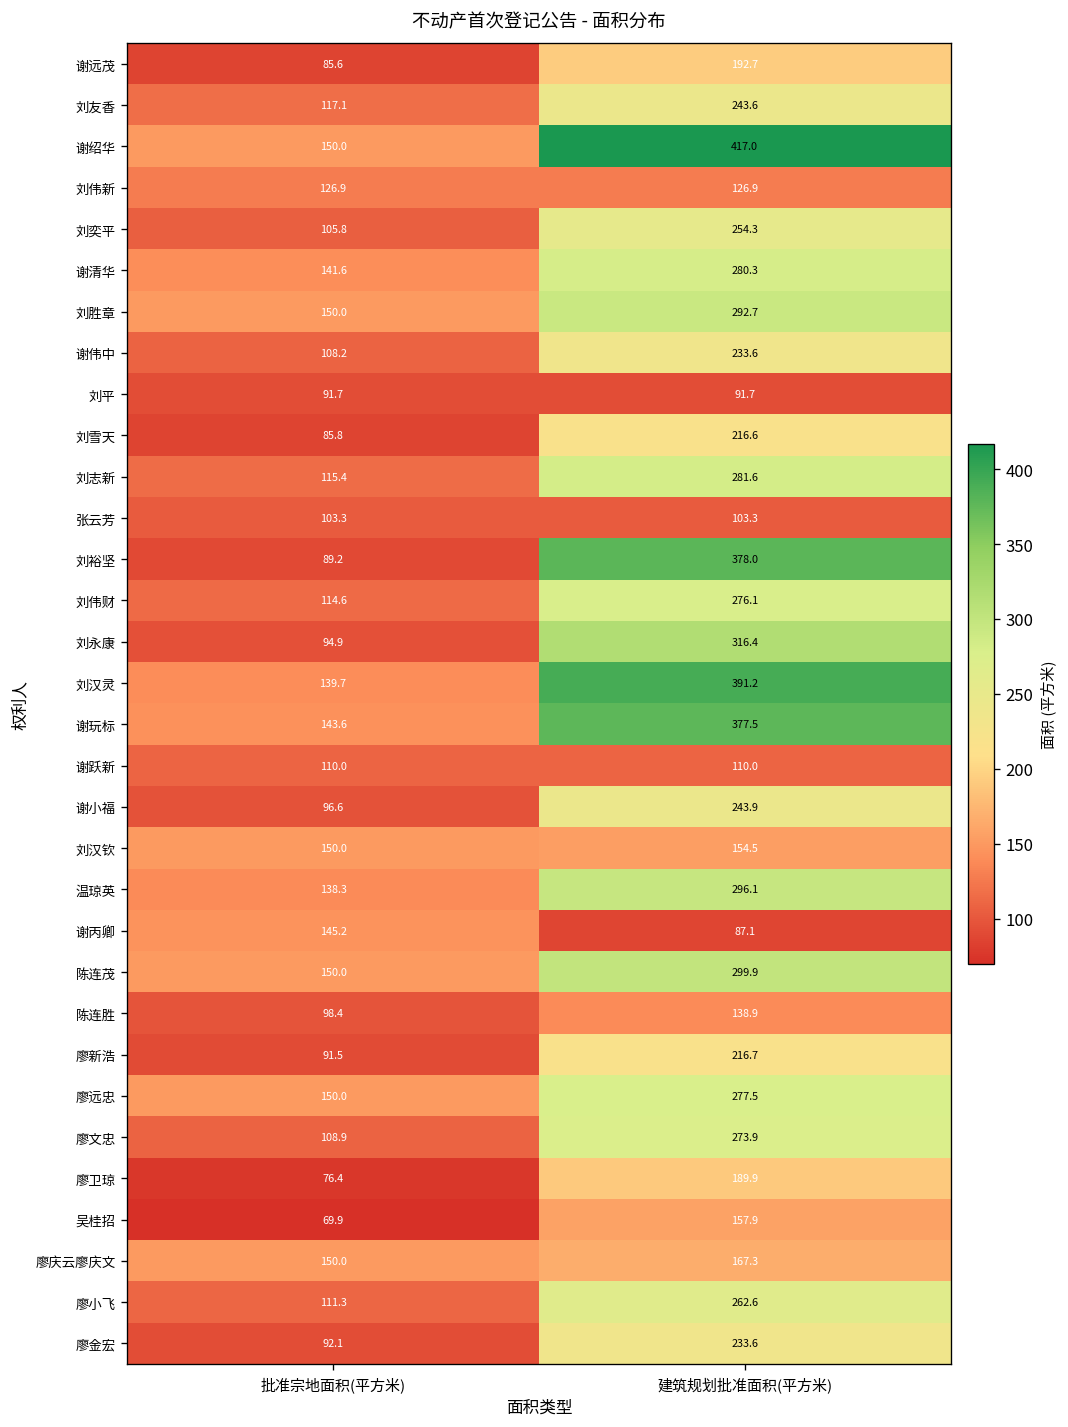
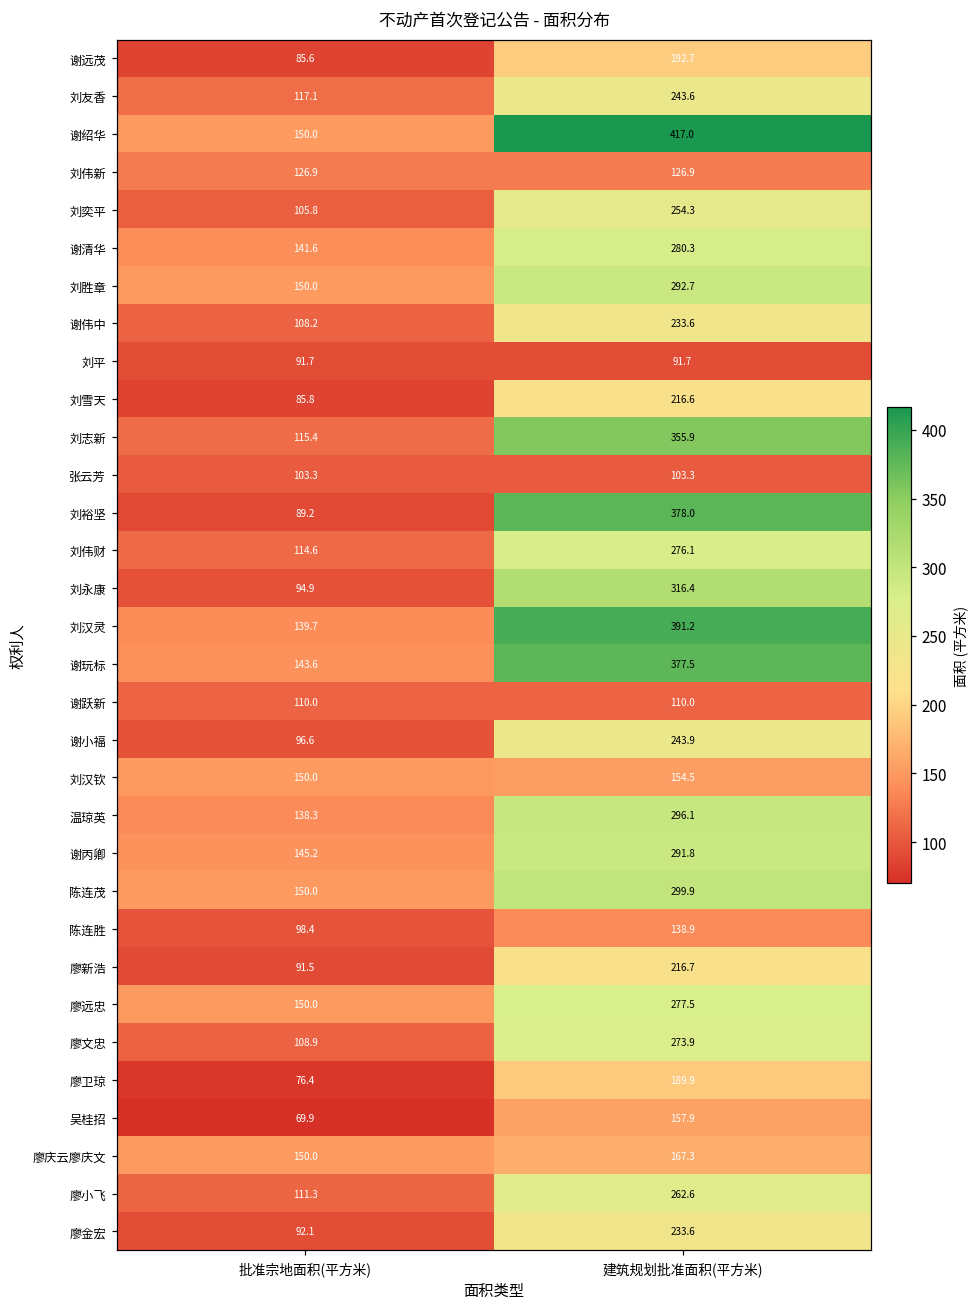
  {
    "谢远茂": {
      "批准宗地面积(平方米)": 85.6,
      "建筑规划批准面积(平方米)": 192.7
    },
    "刘友香": {
      "批准宗地面积(平方米)": 117.1,
      "建筑规划批准面积(平方米)": 243.6
    },
    "谢绍华": {
      "批准宗地面积(平方米)": 150.0,
      "建筑规划批准面积(平方米)": 417.0
    },
    "刘伟新": {
      "批准宗地面积(平方米)": 126.9,
      "建筑规划批准面积(平方米)": 126.9
    },
    "刘奕平": {
      "批准宗地面积(平方米)": 105.8,
      "建筑规划批准面积(平方米)": 254.3
    },
    "谢清华": {
      "批准宗地面积(平方米)": 141.6,
      "建筑规划批准面积(平方米)": 280.3
    },
    "刘胜章": {
      "批准宗地面积(平方米)": 150.0,
      "建筑规划批准面积(平方米)": 292.7
    },
    "谢伟中": {
      "批准宗地面积(平方米)": 108.2,
      "建筑规划批准面积(平方米)": 233.6
    },
    "刘平": {
      "批准宗地面积(平方米)": 91.7,
      "建筑规划批准面积(平方米)": 91.7
    },
    "刘雪天": {
      "批准宗地面积(平方米)": 85.8,
      "建筑规划批准面积(平方米)": 216.6
    },
    "刘志新": {
      "批准宗地面积(平方米)": 115.4,
-     "建筑规划批准面积(平方米)": 281.6
+     "建筑规划批准面积(平方米)": 355.9
    },
    "张云芳": {
      "批准宗地面积(平方米)": 103.3,
      "建筑规划批准面积(平方米)": 103.3
    },
    "刘裕坚": {
      "批准宗地面积(平方米)": 89.2,
      "建筑规划批准面积(平方米)": 378.0
    },
    "刘伟财": {
      "批准宗地面积(平方米)": 114.6,
      "建筑规划批准面积(平方米)": 276.1
    },
    "刘永康": {
      "批准宗地面积(平方米)": 94.9,
      "建筑规划批准面积(平方米)": 316.4
    },
    "刘汉灵": {
      "批准宗地面积(平方米)": 139.7,
      "建筑规划批准面积(平方米)": 391.2
    },
    "谢玩标": {
      "批准宗地面积(平方米)": 143.6,
      "建筑规划批准面积(平方米)": 377.5
    },
    "谢跃新": {
      "批准宗地面积(平方米)": 110.0,
      "建筑规划批准面积(平方米)": 110.0
    },
    "谢小福": {
      "批准宗地面积(平方米)": 96.6,
      "建筑规划批准面积(平方米)": 243.9
    },
    "刘汉钦": {
      "批准宗地面积(平方米)": 150.0,
      "建筑规划批准面积(平方米)": 154.5
    },
    "温琼英": {
      "批准宗地面积(平方米)": 138.3,
      "建筑规划批准面积(平方米)": 296.1
    },
    "谢丙卿": {
      "批准宗地面积(平方米)": 145.2,
-     "建筑规划批准面积(平方米)": 87.1
+     "建筑规划批准面积(平方米)": 291.8
    },
    "陈连茂": {
      "批准宗地面积(平方米)": 150.0,
      "建筑规划批准面积(平方米)": 299.9
    },
    "陈连胜": {
      "批准宗地面积(平方米)": 98.4,
      "建筑规划批准面积(平方米)": 138.9
    },
    "廖新浩": {
      "批准宗地面积(平方米)": 91.5,
      "建筑规划批准面积(平方米)": 216.7
    },
    "廖远忠": {
      "批准宗地面积(平方米)": 150.0,
      "建筑规划批准面积(平方米)": 277.5
    },
    "廖文忠": {
      "批准宗地面积(平方米)": 108.9,
      "建筑规划批准面积(平方米)": 273.9
    },
    "廖卫琼": {
      "批准宗地面积(平方米)": 76.4,
      "建筑规划批准面积(平方米)": 189.9
    },
    "吴桂招": {
      "批准宗地面积(平方米)": 69.9,
      "建筑规划批准面积(平方米)": 157.9
    },
    "廖庆云廖庆文": {
      "批准宗地面积(平方米)": 150.0,
      "建筑规划批准面积(平方米)": 167.3
    },
    "廖小飞": {
      "批准宗地面积(平方米)": 111.3,
      "建筑规划批准面积(平方米)": 262.6
    },
    "廖金宏": {
      "批准宗地面积(平方米)": 92.1,
      "建筑规划批准面积(平方米)": 233.6
    }
  }
